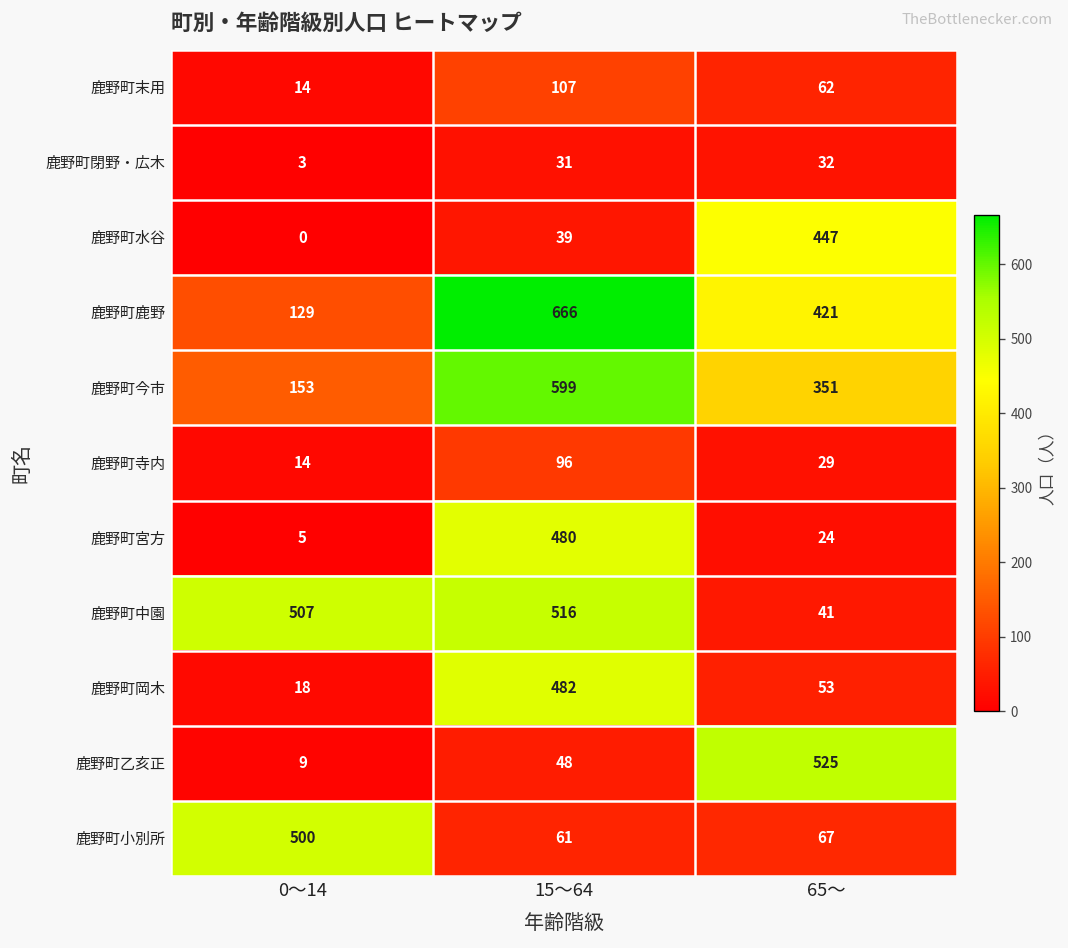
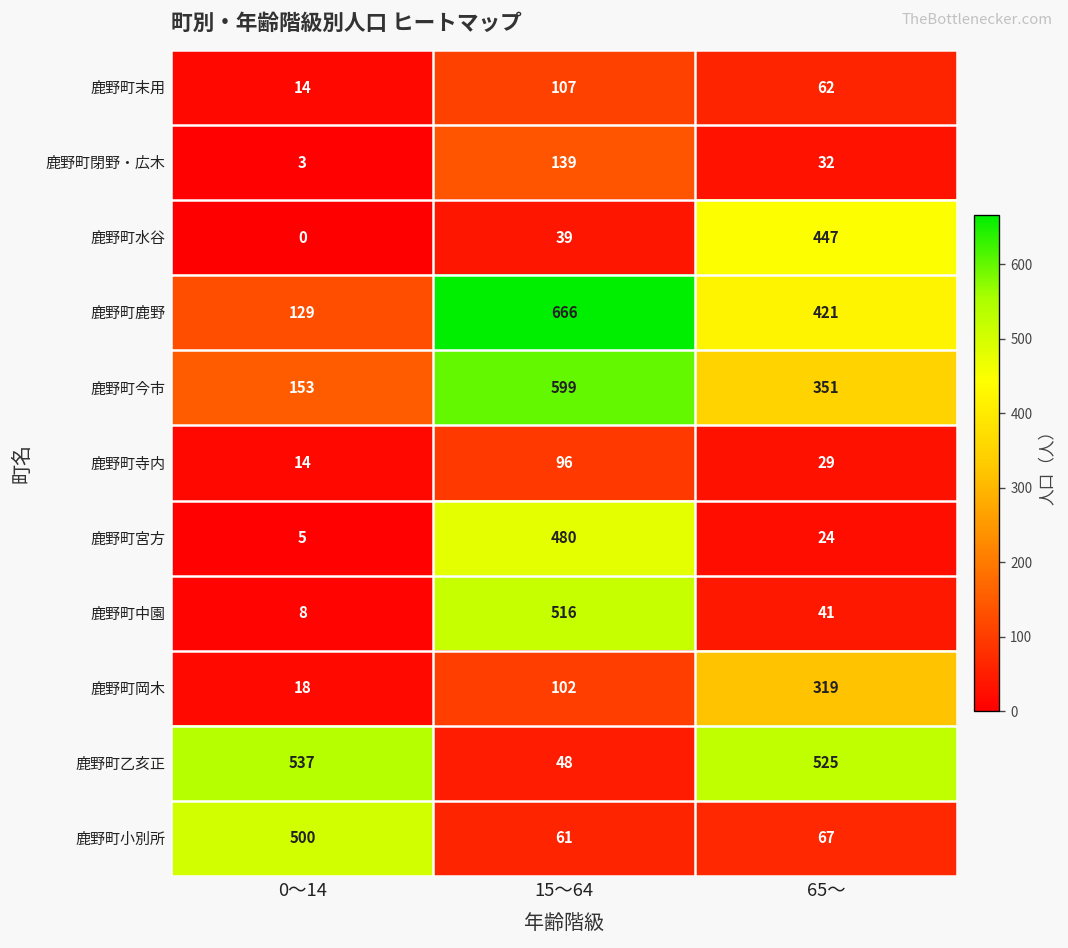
  {
    "鹿野町末用": {
      "0～14": 14,
      "15～64": 107,
      "65～": 62
    },
    "鹿野町閉野・広木": {
      "0～14": 3,
-     "15～64": 31,
+     "15～64": 139,
      "65～": 32
    },
    "鹿野町水谷": {
      "0～14": 0,
      "15～64": 39,
      "65～": 447
    },
    "鹿野町鹿野": {
      "0～14": 129,
      "15～64": 666,
      "65～": 421
    },
    "鹿野町今市": {
      "0～14": 153,
      "15～64": 599,
      "65～": 351
    },
    "鹿野町寺内": {
      "0～14": 14,
      "15～64": 96,
      "65～": 29
    },
    "鹿野町宮方": {
      "0～14": 5,
      "15～64": 480,
      "65～": 24
    },
    "鹿野町中園": {
-     "0～14": 507,
+     "0～14": 8,
      "15～64": 516,
      "65～": 41
    },
    "鹿野町岡木": {
      "0～14": 18,
-     "15～64": 482,
-     "65～": 53
+     "15～64": 102,
+     "65～": 319
    },
    "鹿野町乙亥正": {
-     "0～14": 9,
+     "0～14": 537,
      "15～64": 48,
      "65～": 525
    },
    "鹿野町小別所": {
      "0～14": 500,
      "15～64": 61,
      "65～": 67
    }
  }
